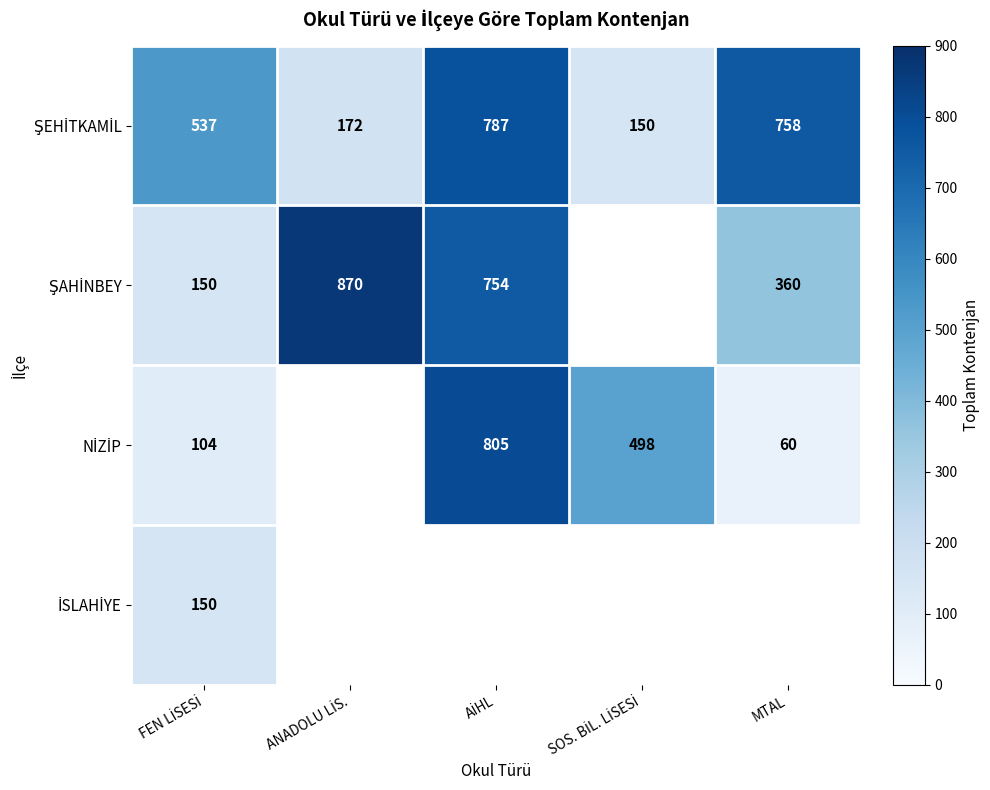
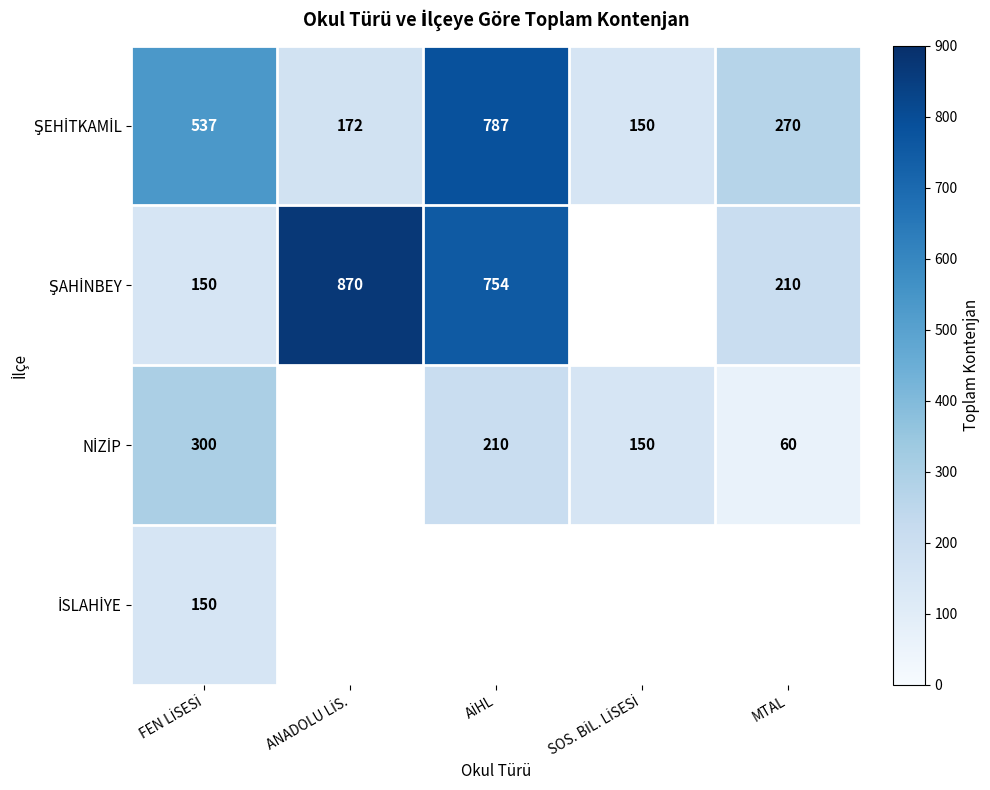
  {
    "ŞEHİTKAMİL": {
      "FEN LİSESİ": 537,
      "ANADOLU LİS.": 172,
      "AİHL": 787,
      "SOS. BİL. LİSESİ": 150,
-     "MTAL": 758
+     "MTAL": 270
    },
    "ŞAHİNBEY": {
      "FEN LİSESİ": 150,
      "ANADOLU LİS.": 870,
      "AİHL": 754,
-     "MTAL": 360
+     "MTAL": 210
    },
    "NİZİP": {
-     "FEN LİSESİ": 104,
-     "AİHL": 805,
-     "SOS. BİL. LİSESİ": 498,
+     "FEN LİSESİ": 300,
+     "AİHL": 210,
+     "SOS. BİL. LİSESİ": 150,
      "MTAL": 60
    },
    "İSLAHİYE": {
      "FEN LİSESİ": 150
    }
  }
